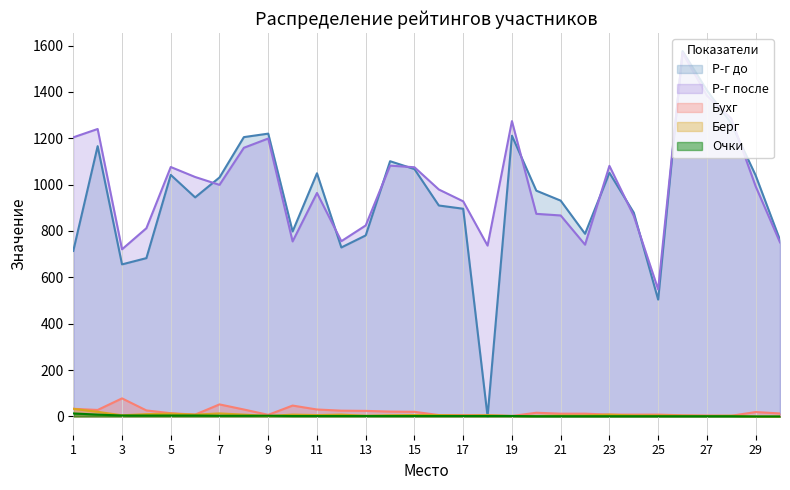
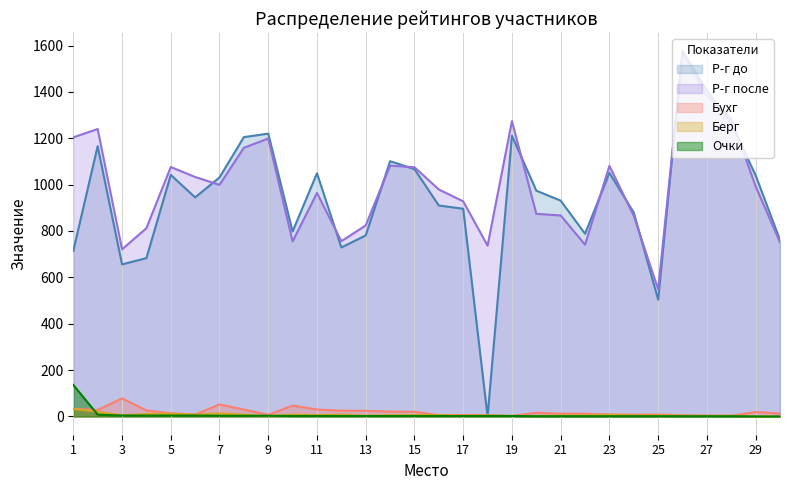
  {
    "Очки": {
-     "1": 10
+     "1": 140
    }
  }
